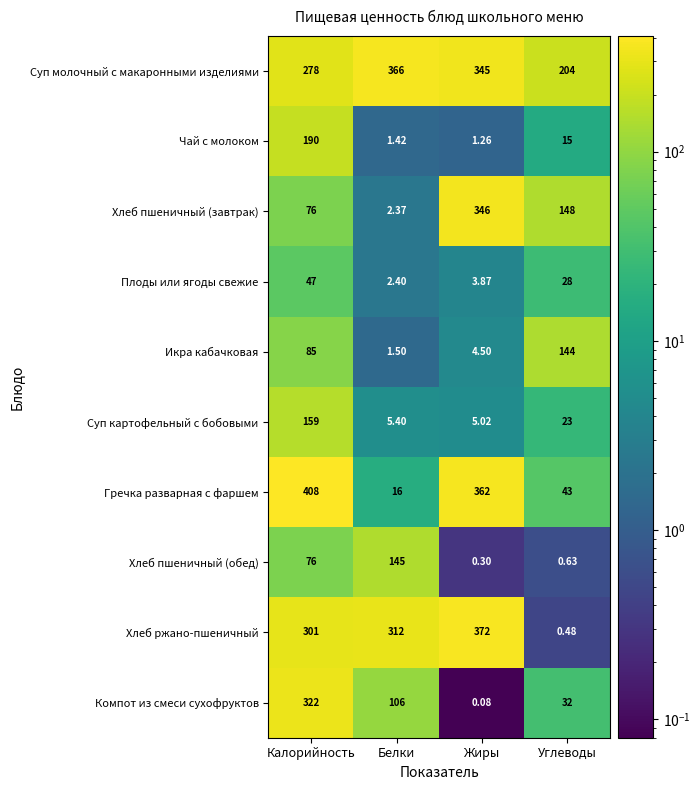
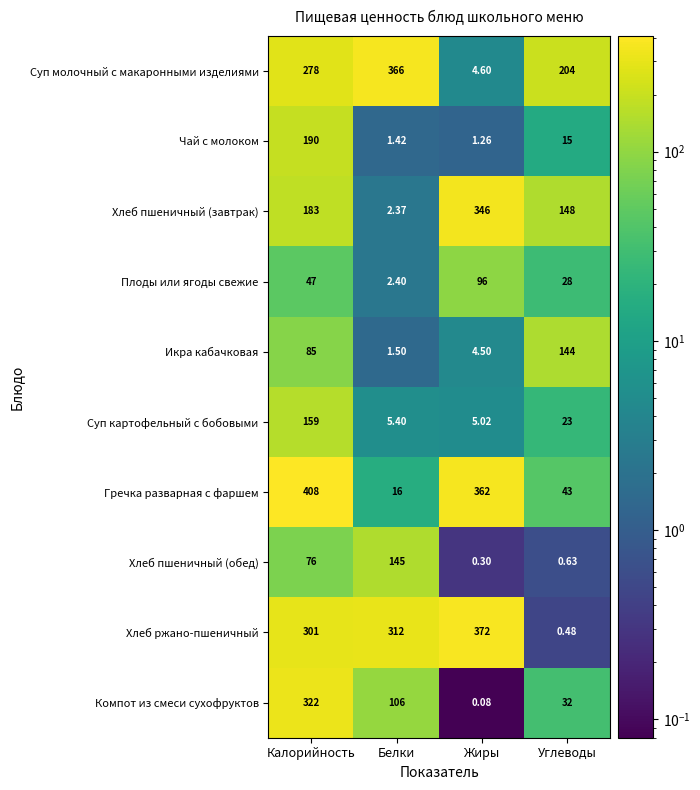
  {
    "Суп молочный с макаронными изделиями": {
      "Калорийность": 278,
      "Белки": 366,
-     "Жиры": 345,
+     "Жиры": 4.60,
      "Углеводы": 204
    },
    "Чай с молоком": {
      "Калорийность": 190,
      "Белки": 1.42,
      "Жиры": 1.26,
      "Углеводы": 15
    },
    "Хлеб пшеничный (завтрак)": {
-     "Калорийность": 76,
+     "Калорийность": 183,
      "Белки": 2.37,
      "Жиры": 346,
      "Углеводы": 148
    },
    "Плоды или ягоды свежие": {
      "Калорийность": 47,
      "Белки": 2.40,
-     "Жиры": 3.87,
+     "Жиры": 96,
      "Углеводы": 28
    },
    "Икра кабачковая": {
      "Калорийность": 85,
      "Белки": 1.50,
      "Жиры": 4.50,
      "Углеводы": 144
    },
    "Суп картофельный с бобовыми": {
      "Калорийность": 159,
      "Белки": 5.40,
      "Жиры": 5.02,
      "Углеводы": 23
    },
    "Гречка разварная с фаршем": {
      "Калорийность": 408,
      "Белки": 16,
      "Жиры": 362,
      "Углеводы": 43
    },
    "Хлеб пшеничный (обед)": {
      "Калорийность": 76,
      "Белки": 145,
      "Жиры": 0.30,
      "Углеводы": 0.63
    },
    "Хлеб ржано-пшеничный": {
      "Калорийность": 301,
      "Белки": 312,
      "Жиры": 372,
      "Углеводы": 0.48
    },
    "Компот из смеси сухофруктов": {
      "Калорийность": 322,
      "Белки": 106,
      "Жиры": 0.08,
      "Углеводы": 32
    }
  }
